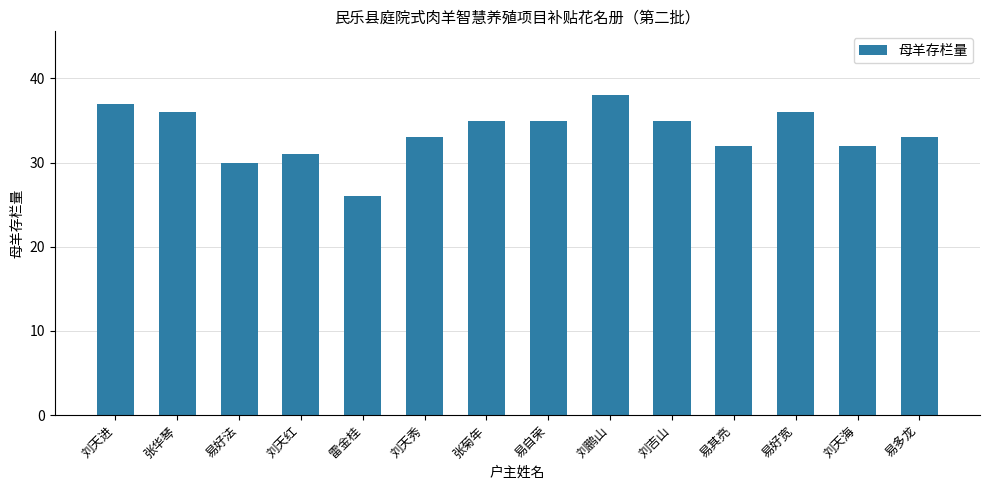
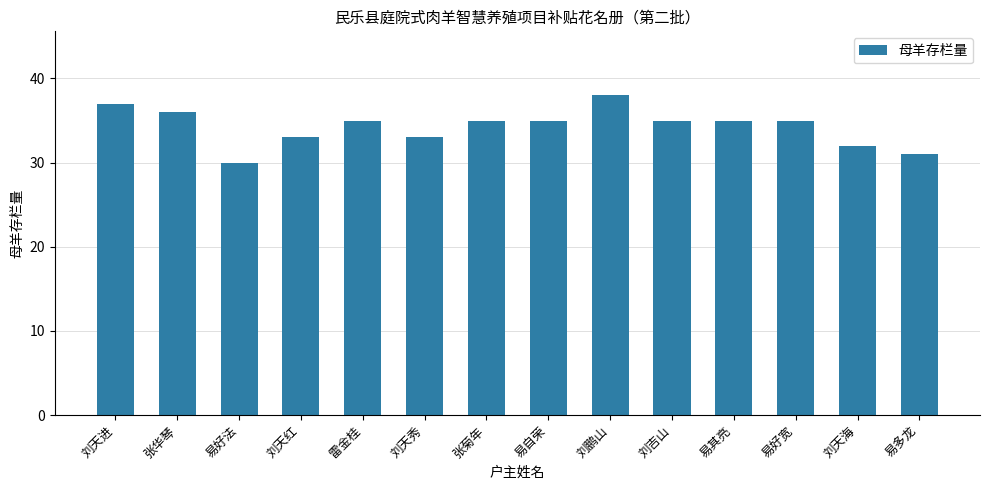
  {
    "刘天进": 37,
    "张华琴": 36,
    "易好法": 30,
-   "刘天红": 31,
-   "雷金桂": 26,
+   "刘天红": 33,
+   "雷金桂": 35,
    "刘天秀": 33,
    "张菊年": 35,
    "易自荣": 35,
    "刘鹏山": 38,
    "刘吉山": 35,
-   "易其亮": 32,
-   "易好宽": 36,
+   "易其亮": 35,
+   "易好宽": 35,
    "刘天海": 32,
-   "易多龙": 33
+   "易多龙": 31
  }
